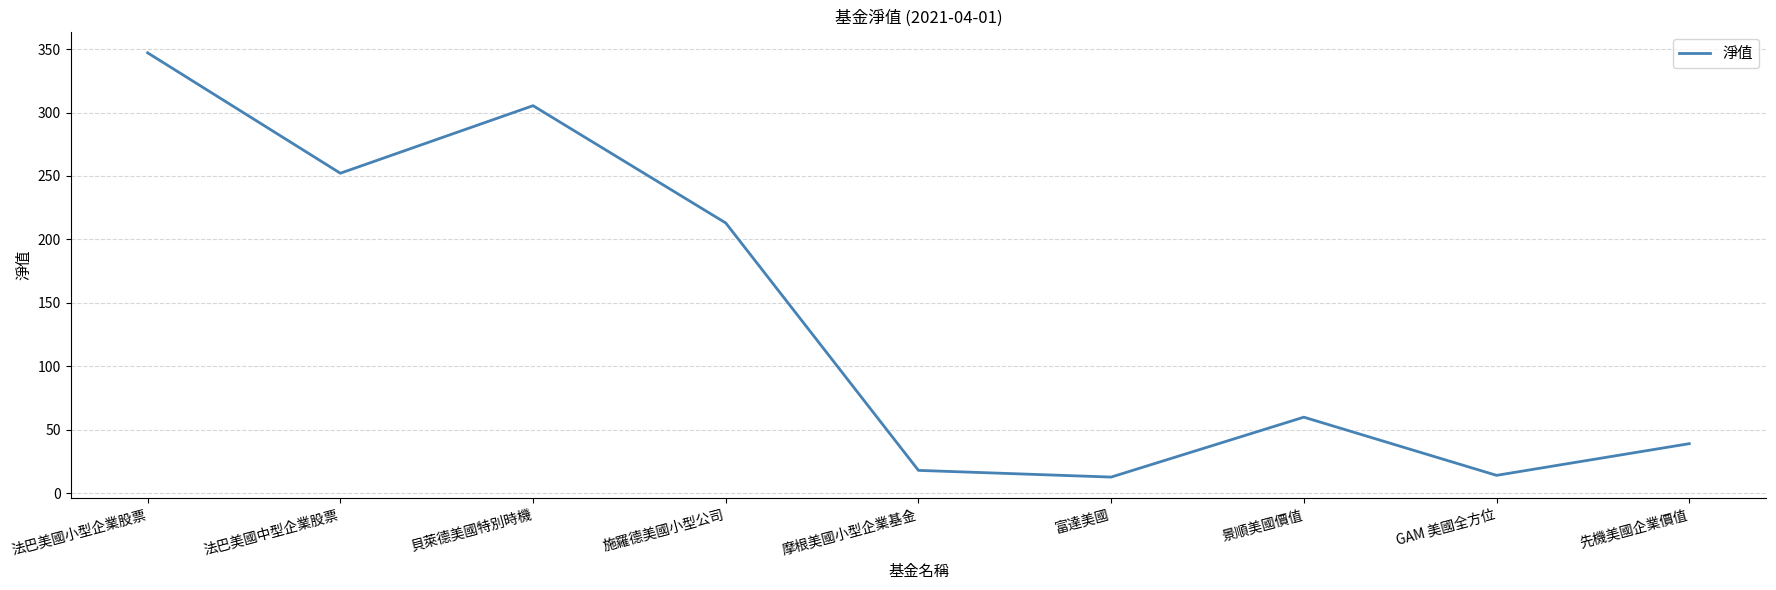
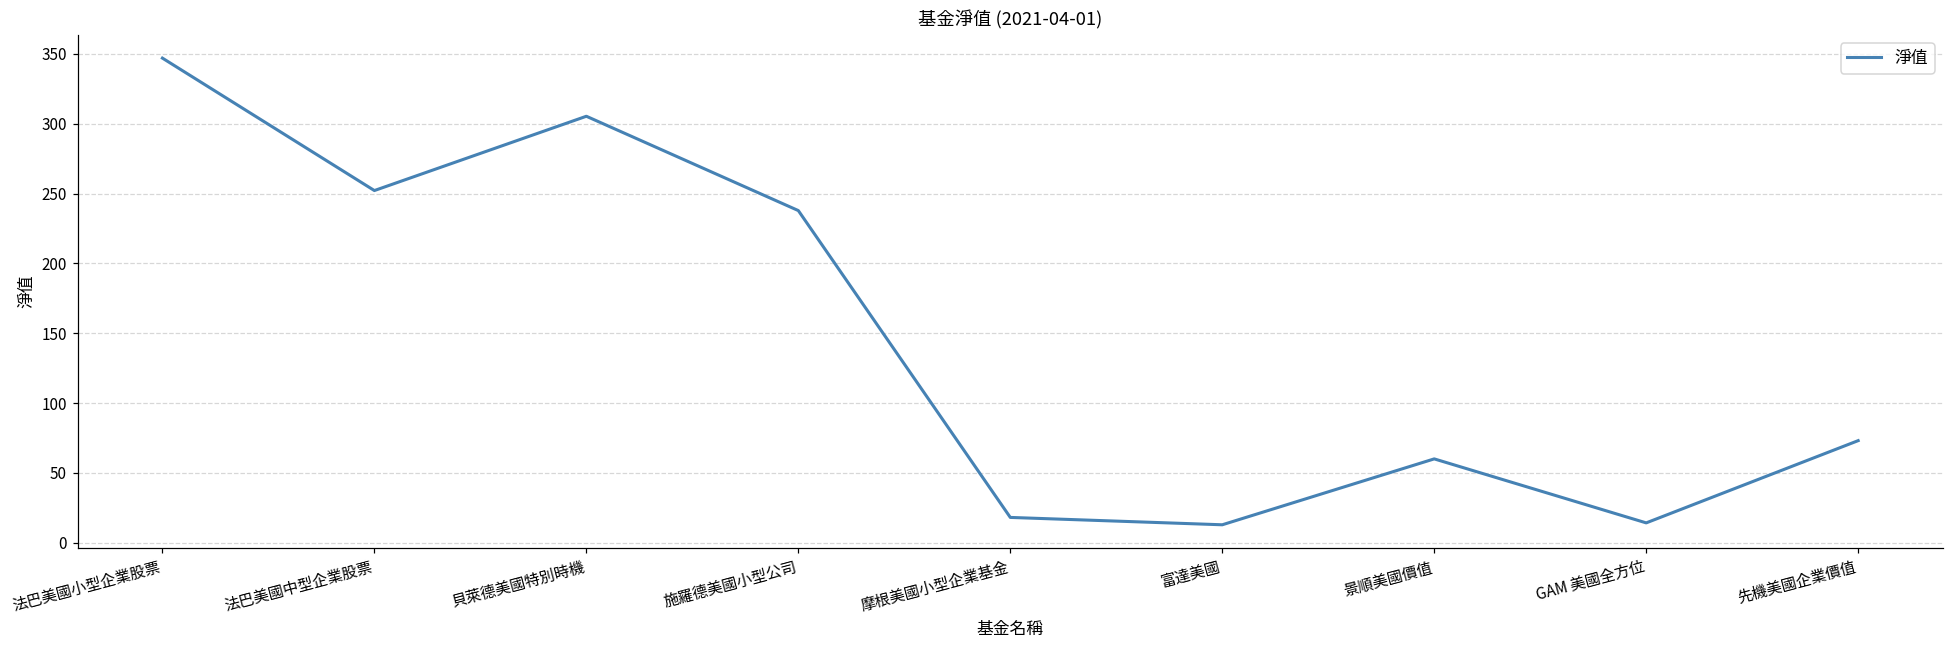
  {
    "法巴美國小型企業股票": 347,
    "法巴美國中型企業股票": 252,
    "貝萊德美國特別時機": 305,
-   "施羅德美國小型公司": 213,
+   "施羅德美國小型公司": 238,
    "摩根美國小型企業基金": 18,
    "富達美國": 13,
    "景順美國價值": 60,
    "GAM 美國全方位": 14,
-   "先機美國企業價值": 39
+   "先機美國企業價值": 73
  }
